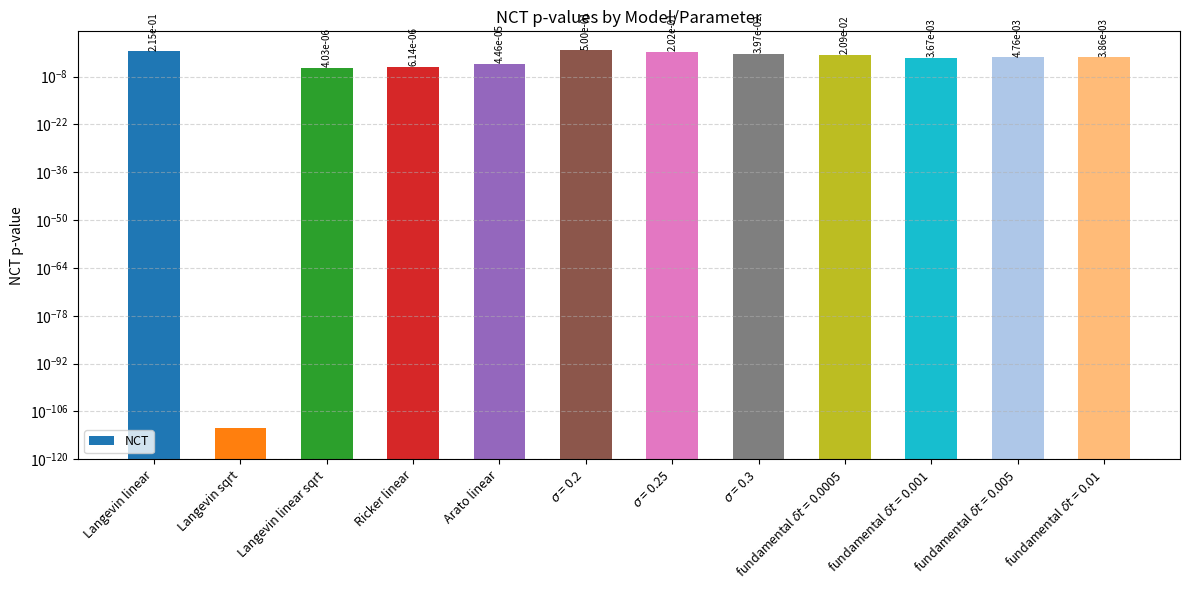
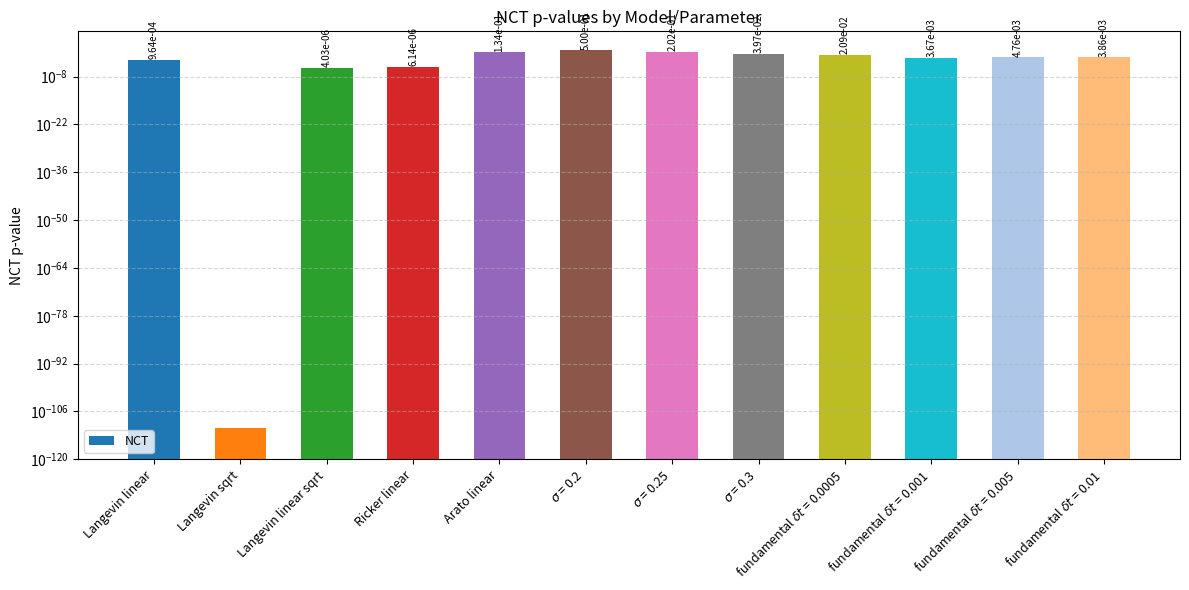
  {
-   "Langevin linear": "2.15e-01",
+   "Langevin linear": "9.64e-04",
    "Langevin linear sqrt": "4.03e-06",
    "Ricker linear": "6.14e-06",
-   "Arato linear": "4.46e-05"
+   "Arato linear": "1.34e-01"
  }
